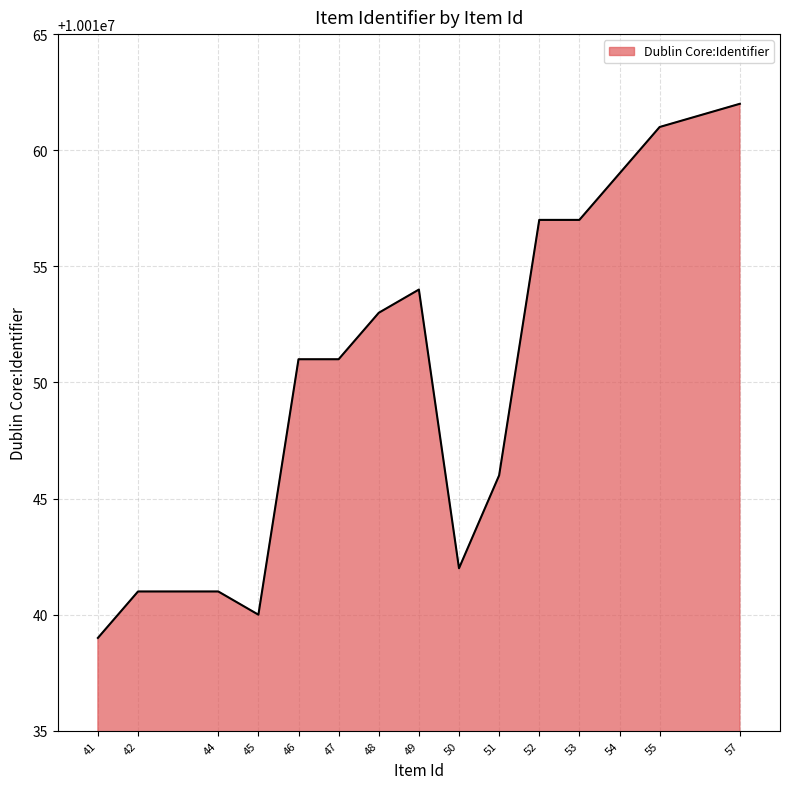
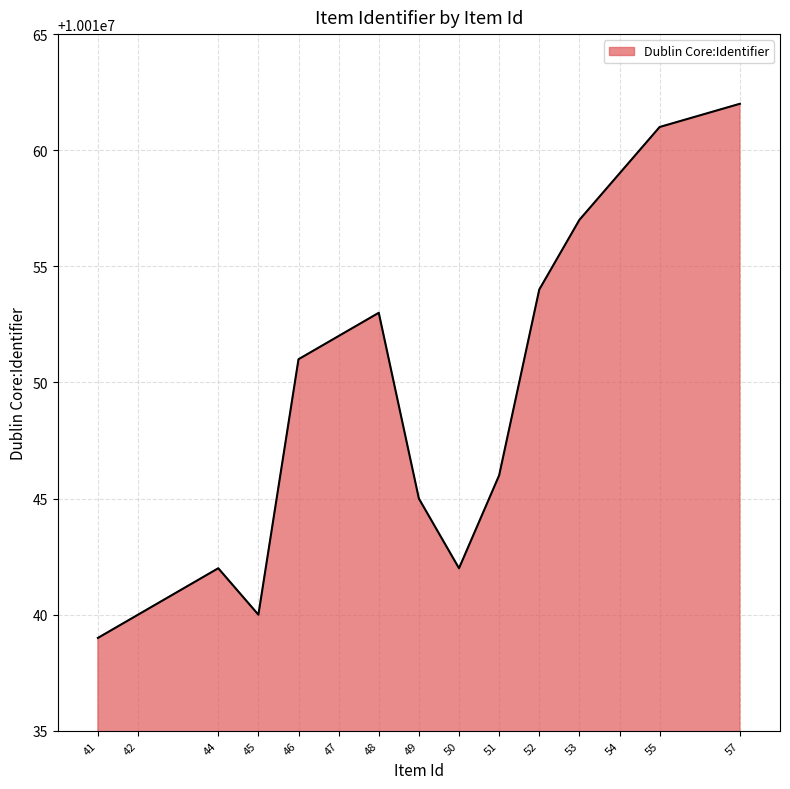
  {
    "41": 10010039,
-   "42": 10010041,
-   "44": 10010041,
+   "42": 10010040,
+   "44": 10010042,
    "45": 10010040,
    "46": 10010051,
-   "47": 10010051,
+   "47": 10010052,
    "48": 10010053,
-   "49": 10010054,
+   "49": 10010045,
    "50": 10010042,
    "51": 10010046,
-   "52": 10010057,
+   "52": 10010054,
    "53": 10010057,
    "54": 10010059,
    "55": 10010061,
    "57": 10010062
  }
